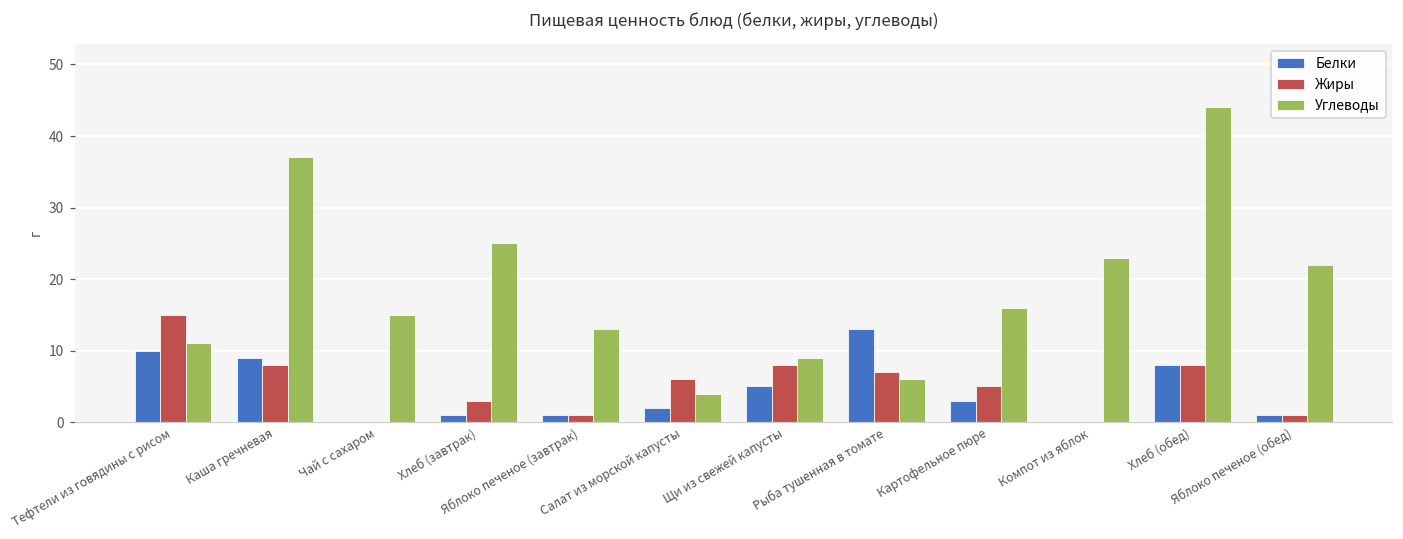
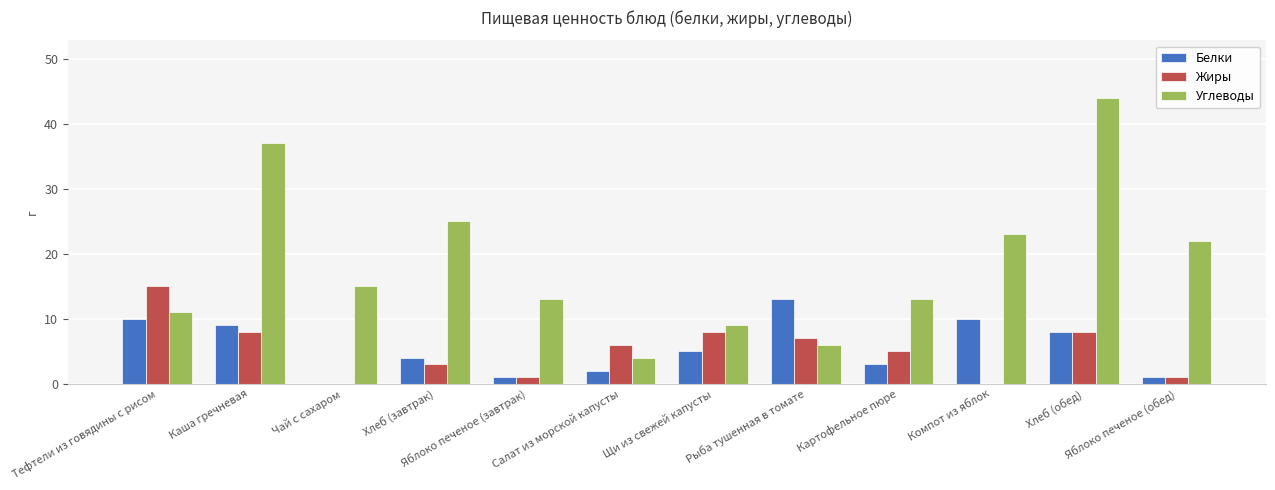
  {
    "Белки": {
      "Тефтели из говядины с рисом": 10,
      "Каша гречневая": 9,
      "Чай с сахаром": 0,
-     "Хлеб (завтрак)": 1,
+     "Хлеб (завтрак)": 4,
      "Яблоко печеное (завтрак)": 1,
      "Салат из морской капусты": 2,
      "Щи из свежей капусты": 5,
      "Рыба тушенная в томате": 13,
      "Картофельное пюре": 3,
-     "Компот из яблок": 0,
+     "Компот из яблок": 10,
      "Хлеб (обед)": 8,
      "Яблоко печеное (обед)": 1
    },
    "Жиры": {
      "Тефтели из говядины с рисом": 15,
      "Каша гречневая": 8,
      "Чай с сахаром": 0,
      "Хлеб (завтрак)": 3,
      "Яблоко печеное (завтрак)": 1,
      "Салат из морской капусты": 6,
      "Щи из свежей капусты": 8,
      "Рыба тушенная в томате": 7,
      "Картофельное пюре": 5,
      "Компот из яблок": 0,
      "Хлеб (обед)": 8,
      "Яблоко печеное (обед)": 1
    },
    "Углеводы": {
      "Тефтели из говядины с рисом": 11,
      "Каша гречневая": 37,
      "Чай с сахаром": 15,
      "Хлеб (завтрак)": 25,
      "Яблоко печеное (завтрак)": 13,
      "Салат из морской капусты": 4,
      "Щи из свежей капусты": 9,
      "Рыба тушенная в томате": 6,
-     "Картофельное пюре": 16,
+     "Картофельное пюре": 13,
      "Компот из яблок": 23,
      "Хлеб (обед)": 44,
      "Яблоко печеное (обед)": 22
    }
  }
